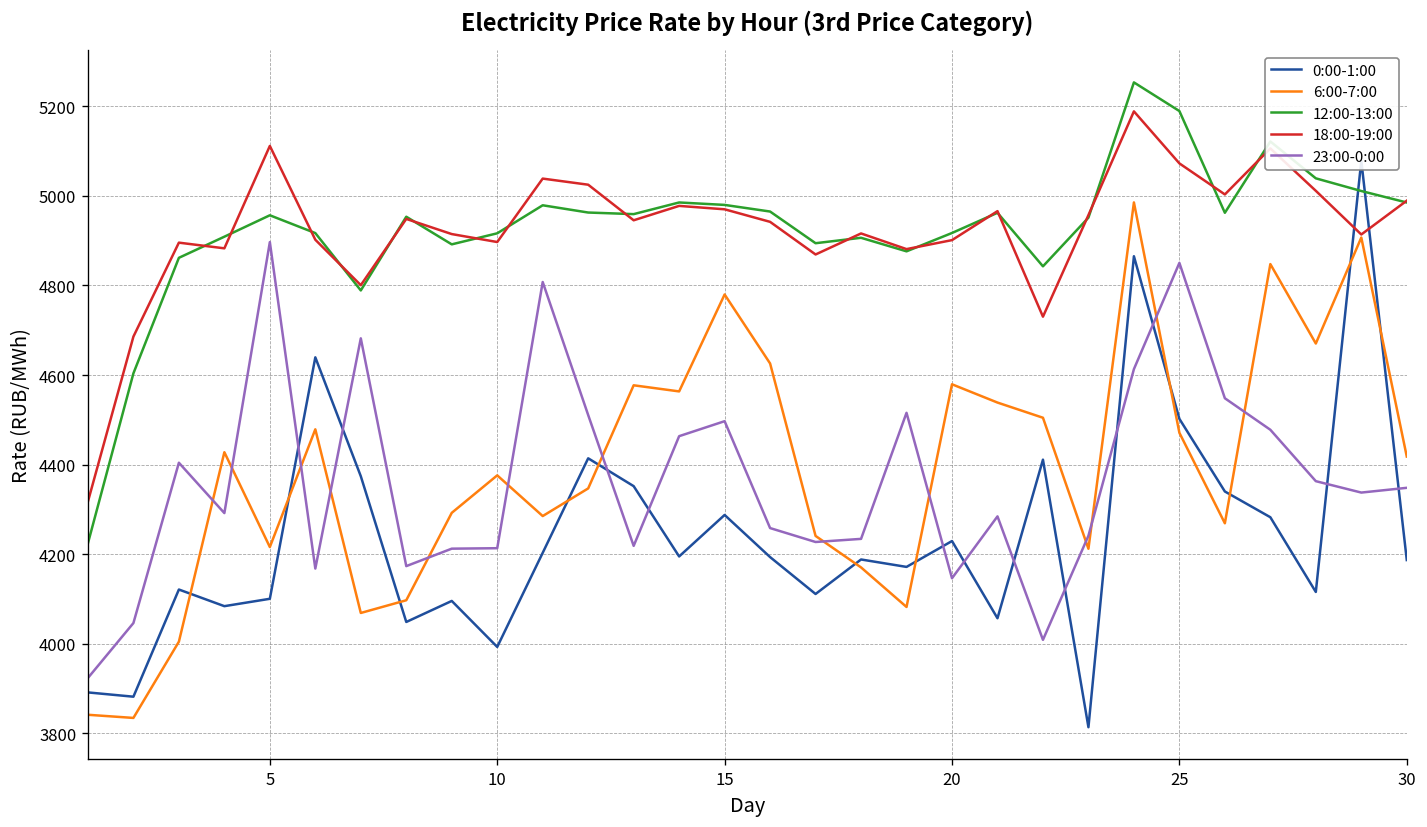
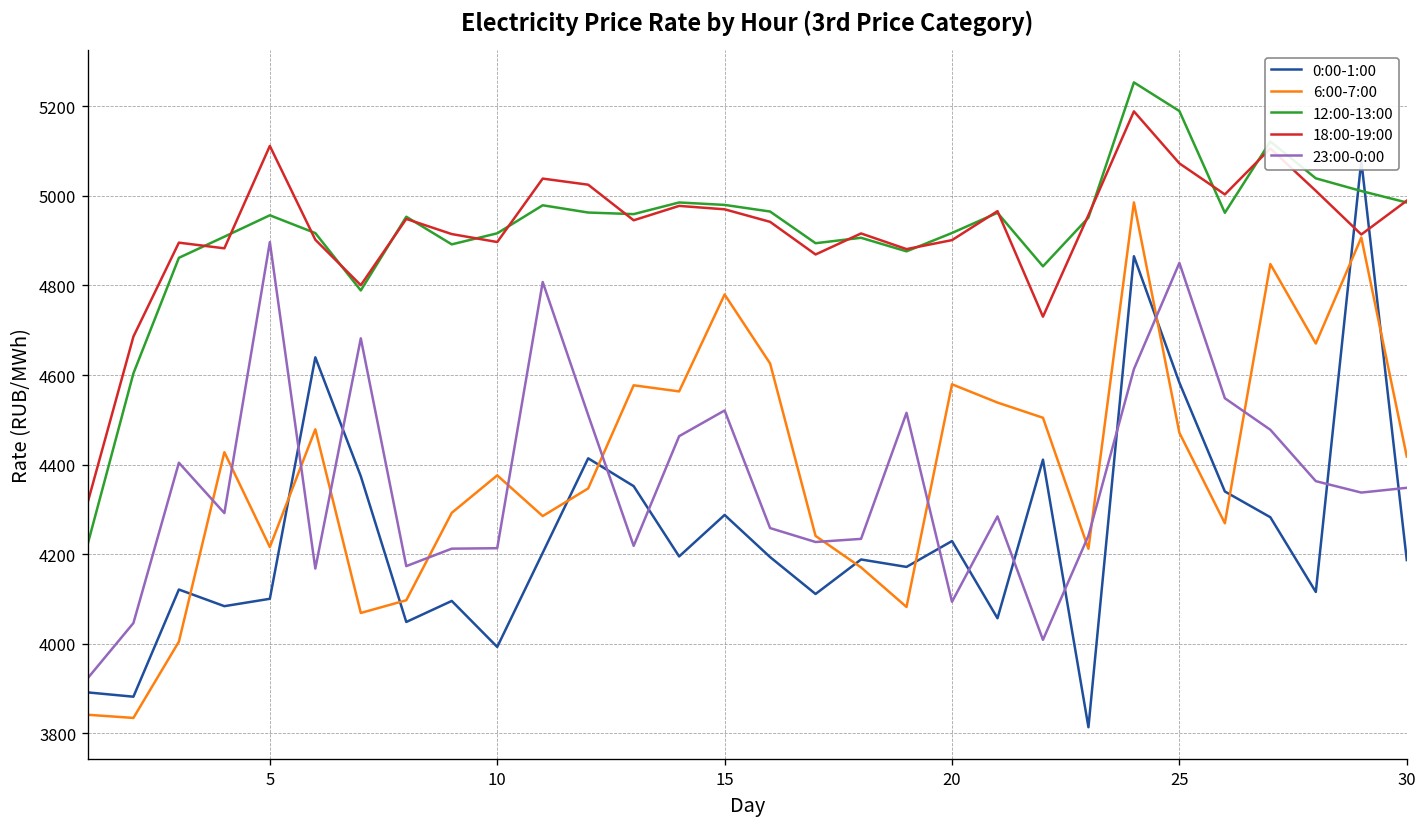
  {
    "0:00-1:00": {
      "5": 4100,
      "10": 3990,
      "15": 4290,
      "20": 4230,
-     "25": 4500,
+     "25": 4580,
      "30": 4190
    },
    "6:00-7:00": {
      "5": 4220,
      "10": 4380,
      "15": 4780,
      "20": 4580,
      "25": 4470,
      "30": 4420
    },
    "12:00-13:00": {
      "5": 4960,
      "10": 4920,
      "15": 4980,
      "20": 4920,
      "25": 5190
    },
    "18:00-19:00": {
      "5": 5110,
      "10": 4900,
      "15": 4970,
      "20": 4900,
      "25": 5070
    },
    "23:00-0:00": {
      "5": 4900,
      "10": 4210,
-     "15": 4500,
-     "20": 4150,
+     "15": 4520,
+     "20": 4090,
      "25": 4850,
      "30": 4350
    }
  }
